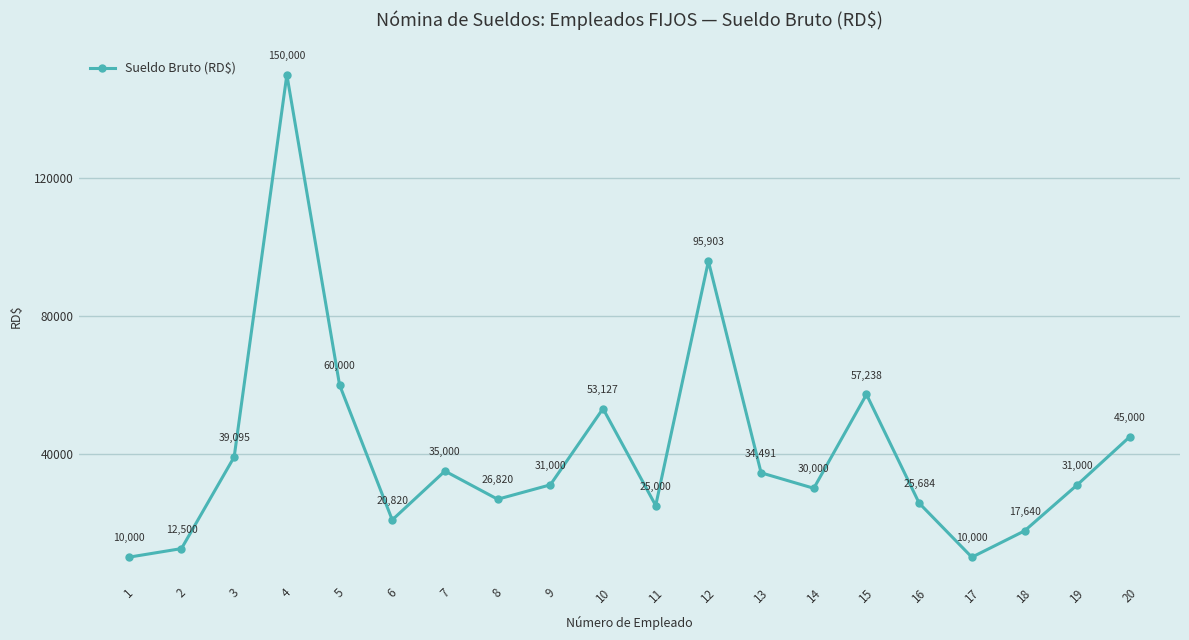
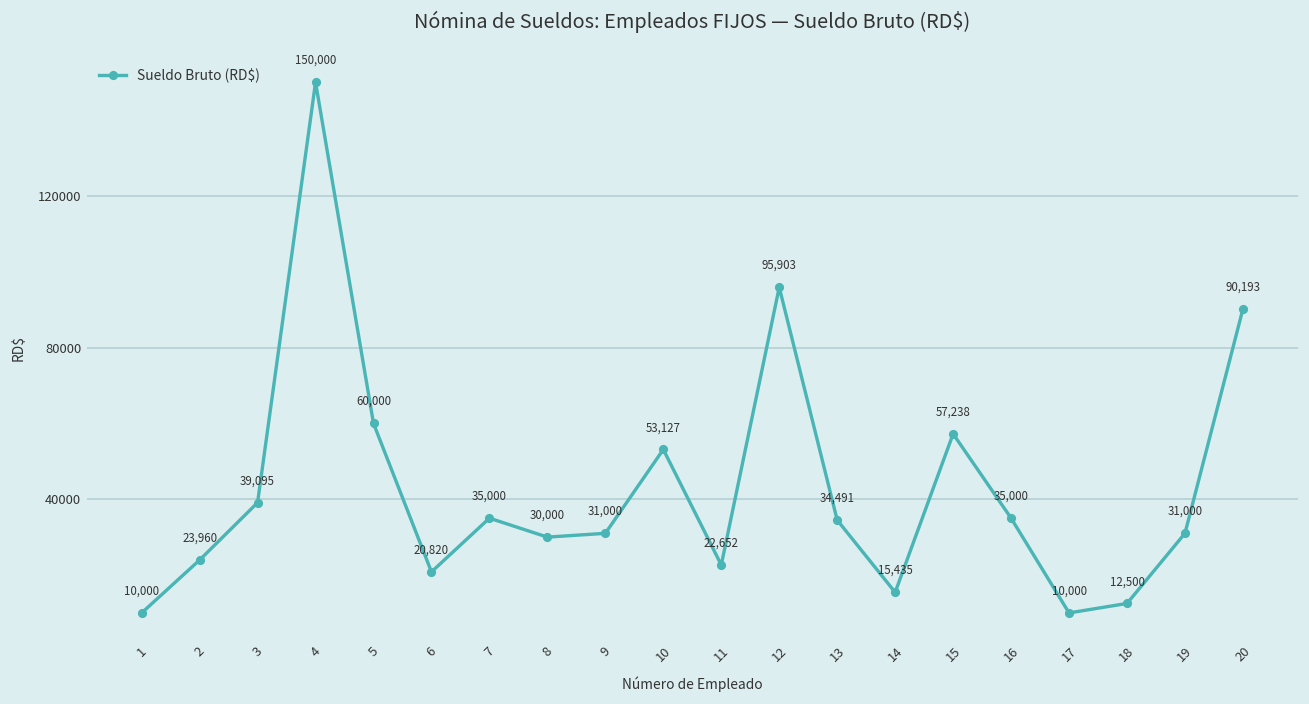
  {
    "1": "10,000",
-   "2": "12,500",
+   "2": "23,960",
    "3": "39,095",
    "4": "150,000",
    "5": "60,000",
    "6": "20,820",
    "7": "35,000",
-   "8": "26,820",
+   "8": "30,000",
    "9": "31,000",
    "10": "53,127",
-   "11": "25,000",
+   "11": "22,652",
    "12": "95,903",
    "13": "34,491",
-   "14": "30,000",
+   "14": "15,435",
    "15": "57,238",
-   "16": "25,684",
+   "16": "35,000",
    "17": "10,000",
-   "18": "17,640",
+   "18": "12,500",
    "19": "31,000",
-   "20": "45,000"
+   "20": "90,193"
  }
